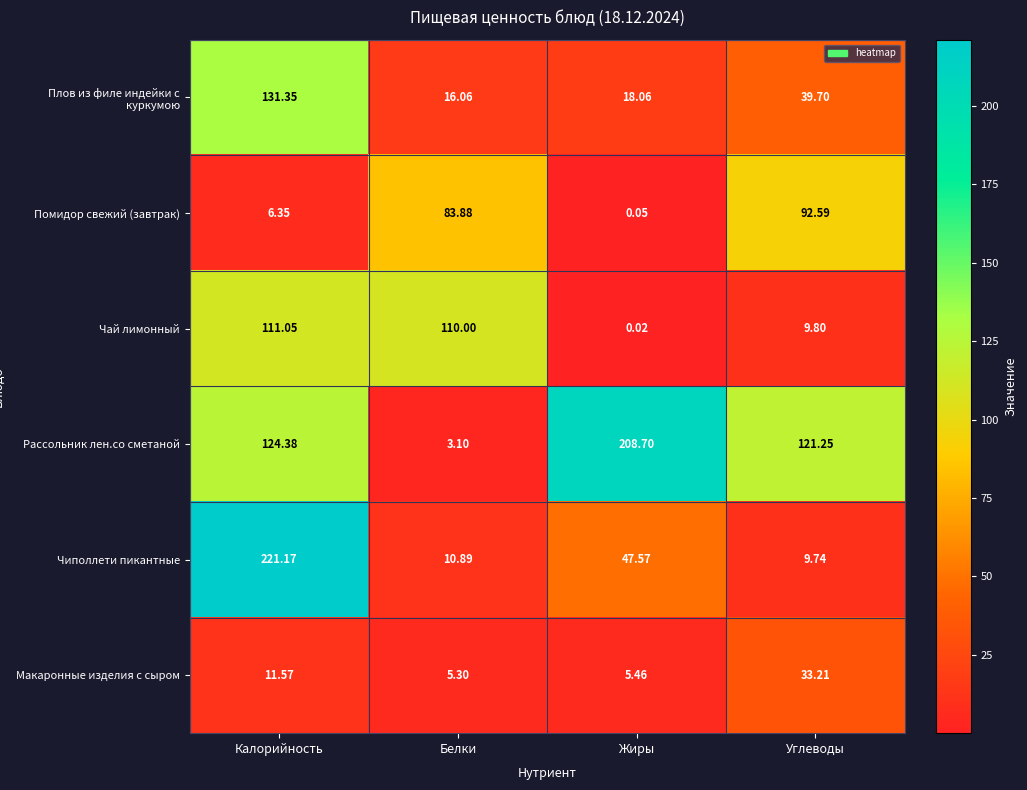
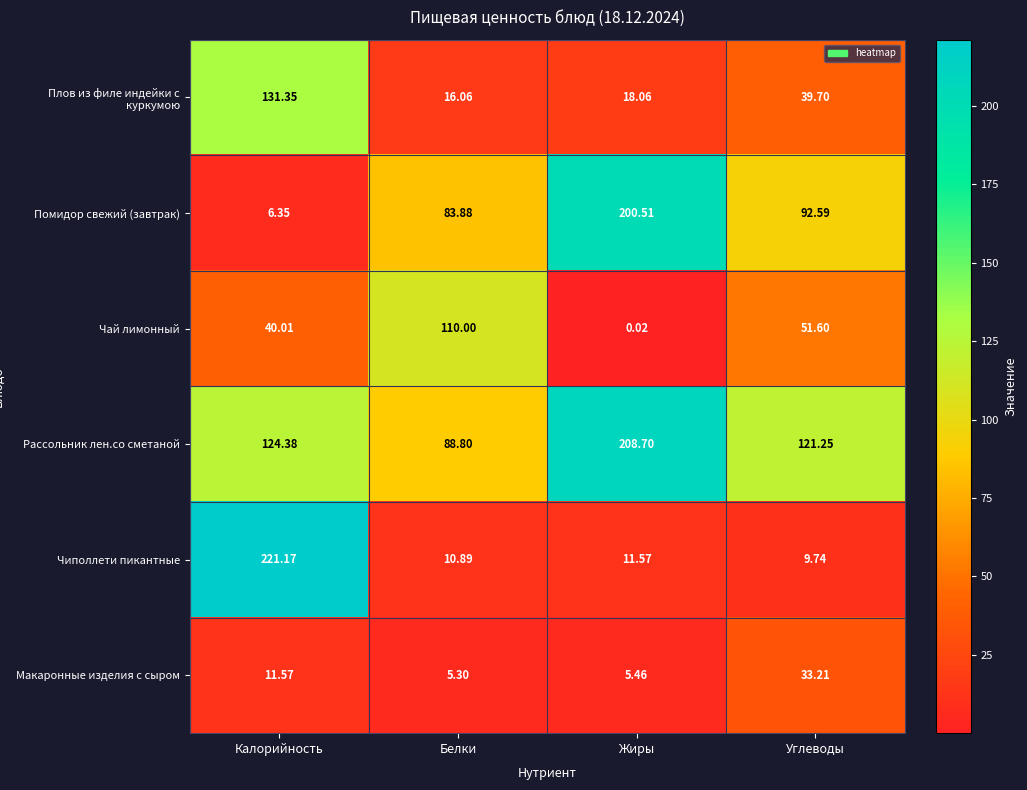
  {
    "Плов из филе индейки с куркумою": {
      "Калорийность": 131.35,
      "Белки": 16.06,
      "Жиры": 18.06,
      "Углеводы": 39.70
    },
    "Помидор свежий (завтрак)": {
      "Калорийность": 6.35,
      "Белки": 83.88,
-     "Жиры": 0.05,
+     "Жиры": 200.51,
      "Углеводы": 92.59
    },
    "Чай лимонный": {
-     "Калорийность": 111.05,
+     "Калорийность": 40.01,
      "Белки": 110.00,
      "Жиры": 0.02,
-     "Углеводы": 9.80
+     "Углеводы": 51.60
    },
    "Рассольник лен.со сметаной": {
      "Калорийность": 124.38,
-     "Белки": 3.10,
+     "Белки": 88.80,
      "Жиры": 208.70,
      "Углеводы": 121.25
    },
    "Чиполлети пикантные": {
      "Калорийность": 221.17,
      "Белки": 10.89,
-     "Жиры": 47.57,
+     "Жиры": 11.57,
      "Углеводы": 9.74
    },
    "Макаронные изделия с сыром": {
      "Калорийность": 11.57,
      "Белки": 5.30,
      "Жиры": 5.46,
      "Углеводы": 33.21
    }
  }
